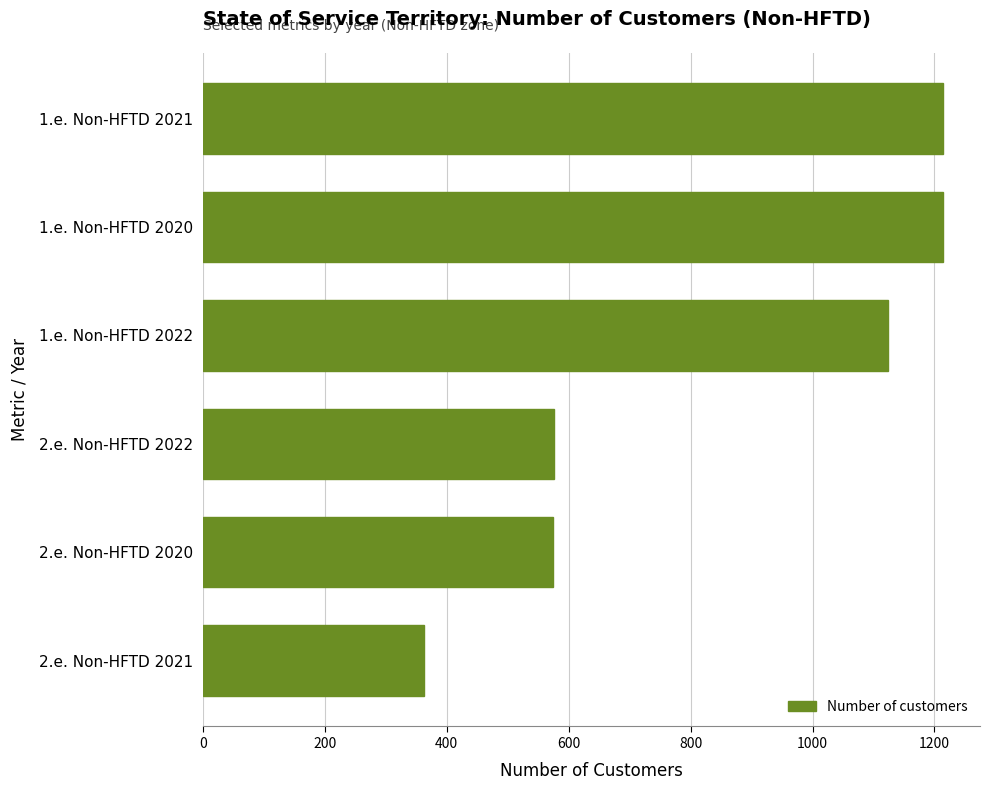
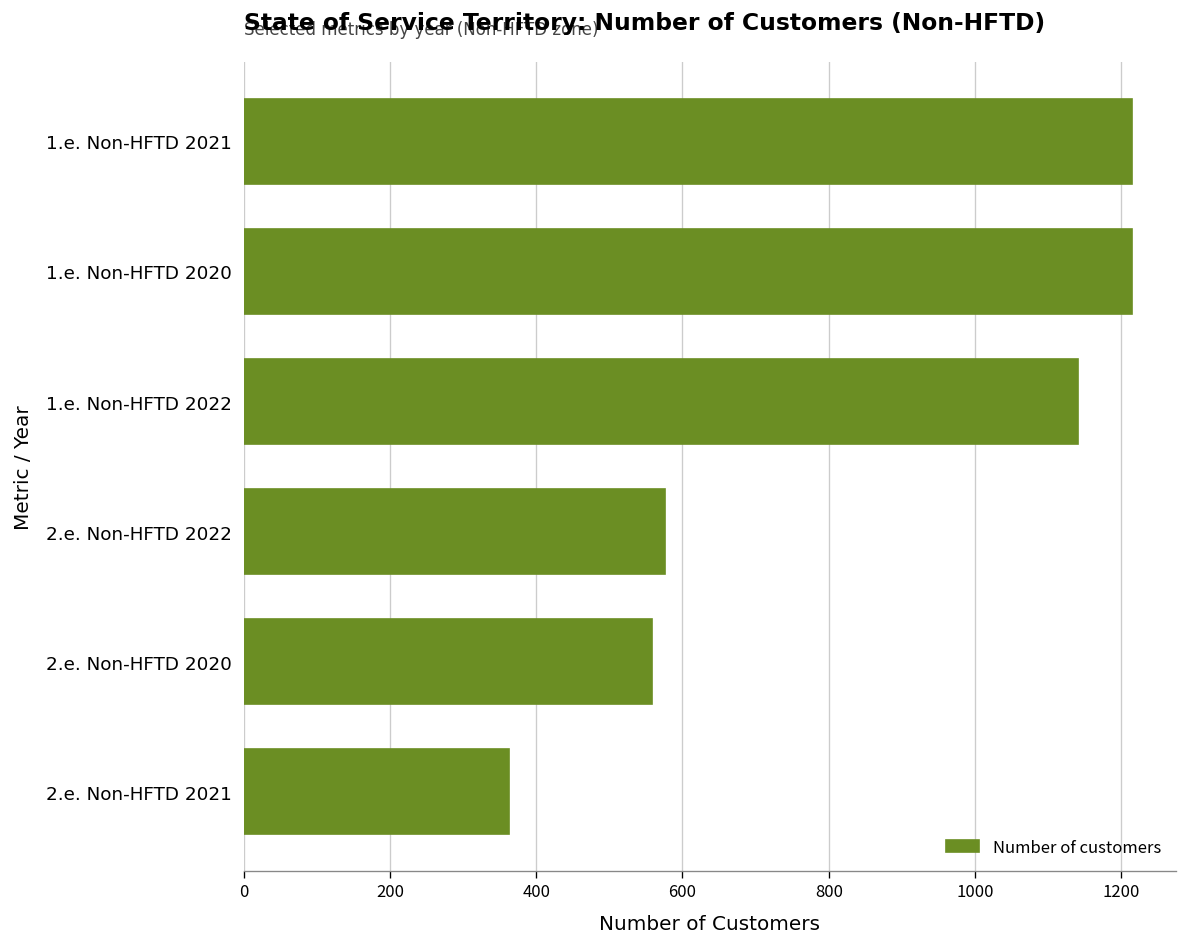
  {
    "1.e. Non-HFTD 2021": 1210,
    "1.e. Non-HFTD 2020": 1210,
-   "1.e. Non-HFTD 2022": 1120,
+   "1.e. Non-HFTD 2022": 1140,
    "2.e. Non-HFTD 2022": 580,
-   "2.e. Non-HFTD 2020": 570,
+   "2.e. Non-HFTD 2020": 560,
    "2.e. Non-HFTD 2021": 360
  }
